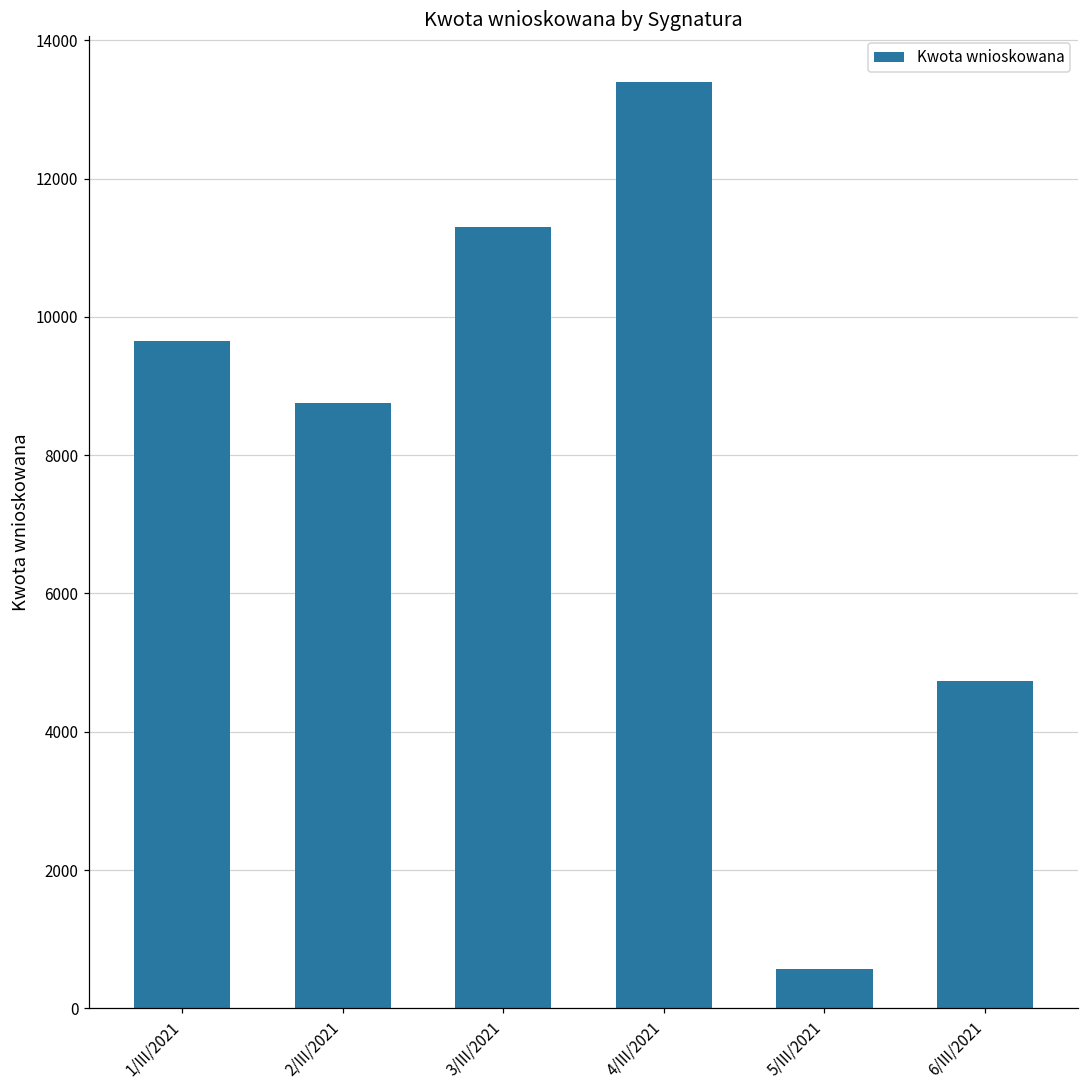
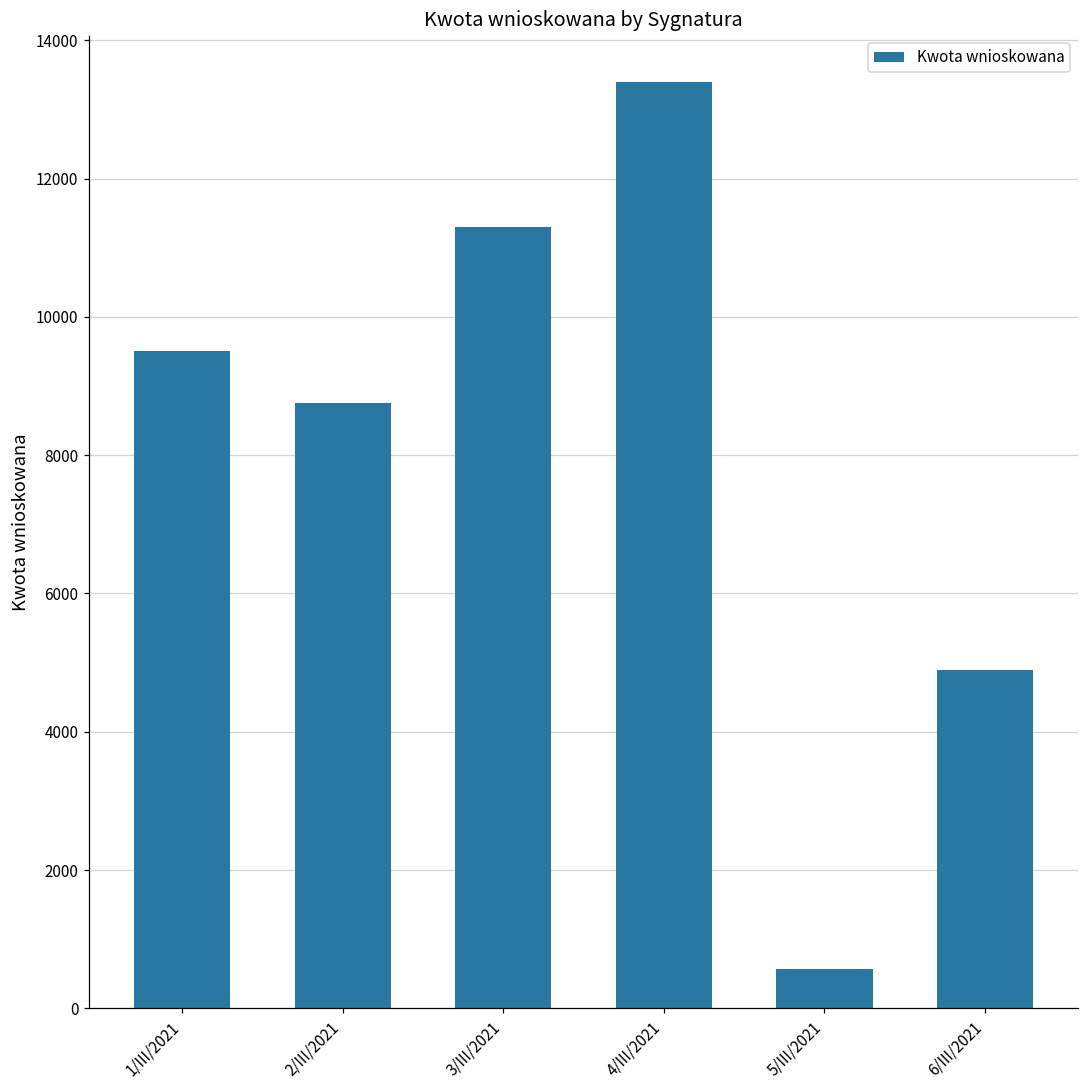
  {
-   "1/III/2021": 9700,
+   "1/III/2021": 9500,
    "2/III/2021": 8800,
    "3/III/2021": 11300,
    "4/III/2021": 13400,
    "5/III/2021": 600,
-   "6/III/2021": 4700
+   "6/III/2021": 4900
  }
